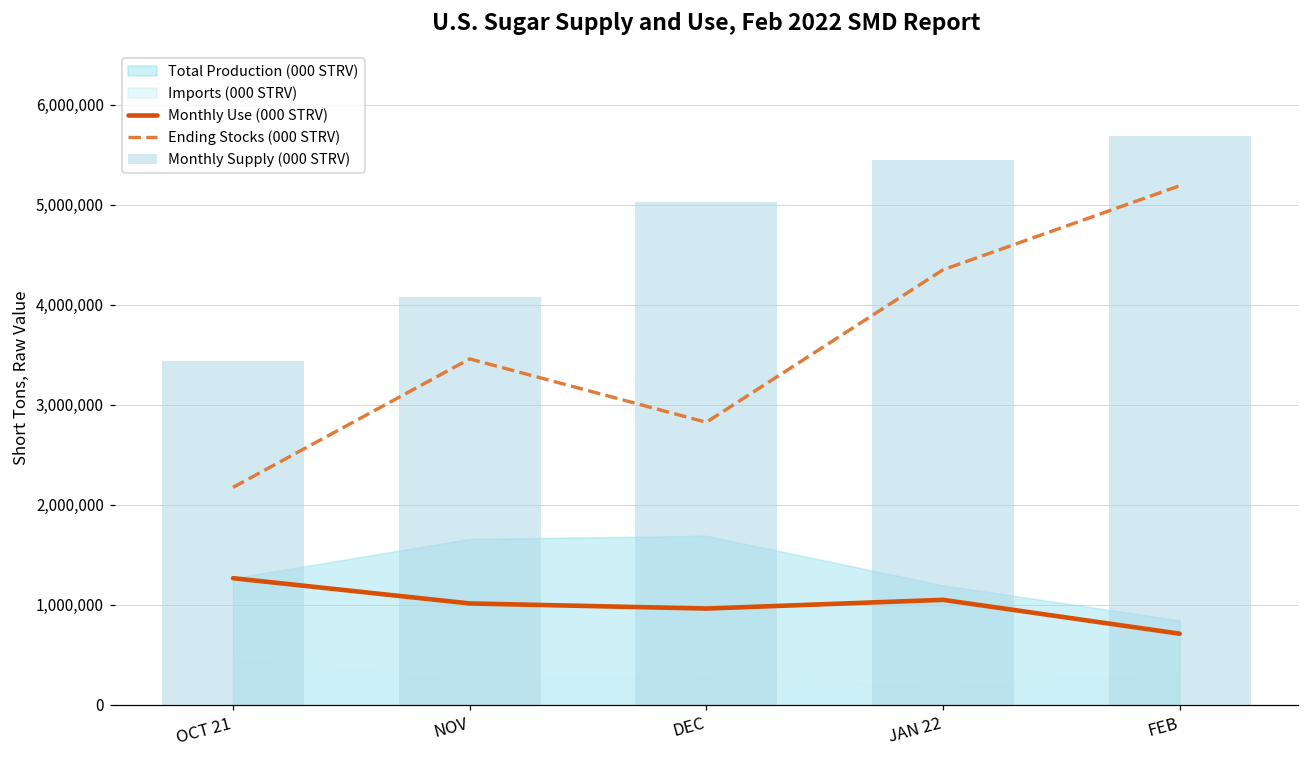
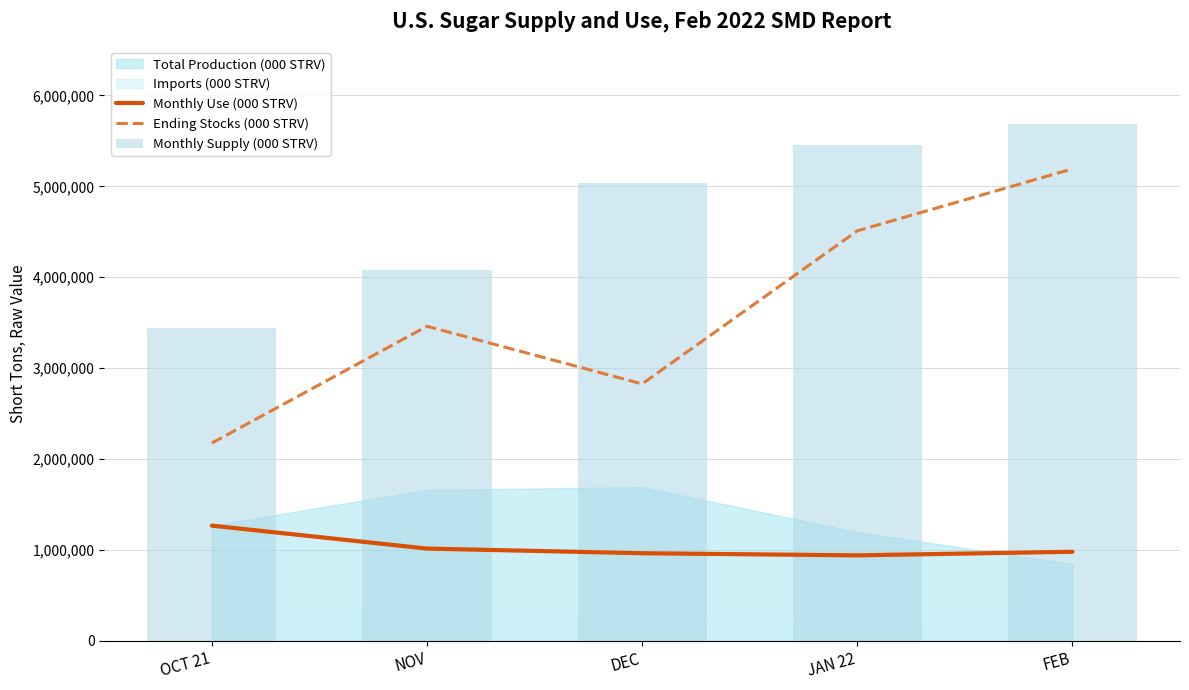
  {
    "Monthly Use (000 STRV)": {
      "NOV": "1,000,000",
      "DEC": "1,000,000",
-     "JAN 22": "1,100,000",
-     "FEB": "700,000"
+     "JAN 22": "900,000",
+     "FEB": "1,000,000"
    },
    "Ending Stocks (000 STRV)": {
      "OCT 21": "2,200,000",
      "NOV": "3,500,000",
      "DEC": "2,800,000",
-     "JAN 22": "4,400,000",
+     "JAN 22": "4,500,000",
      "FEB": "5,200,000"
    }
  }
